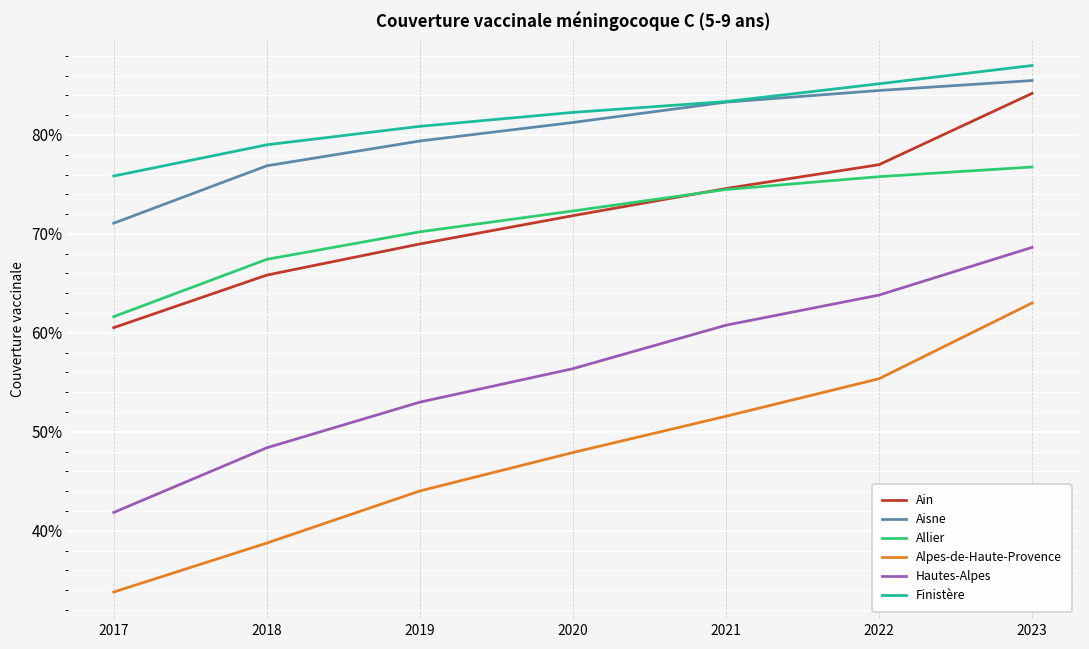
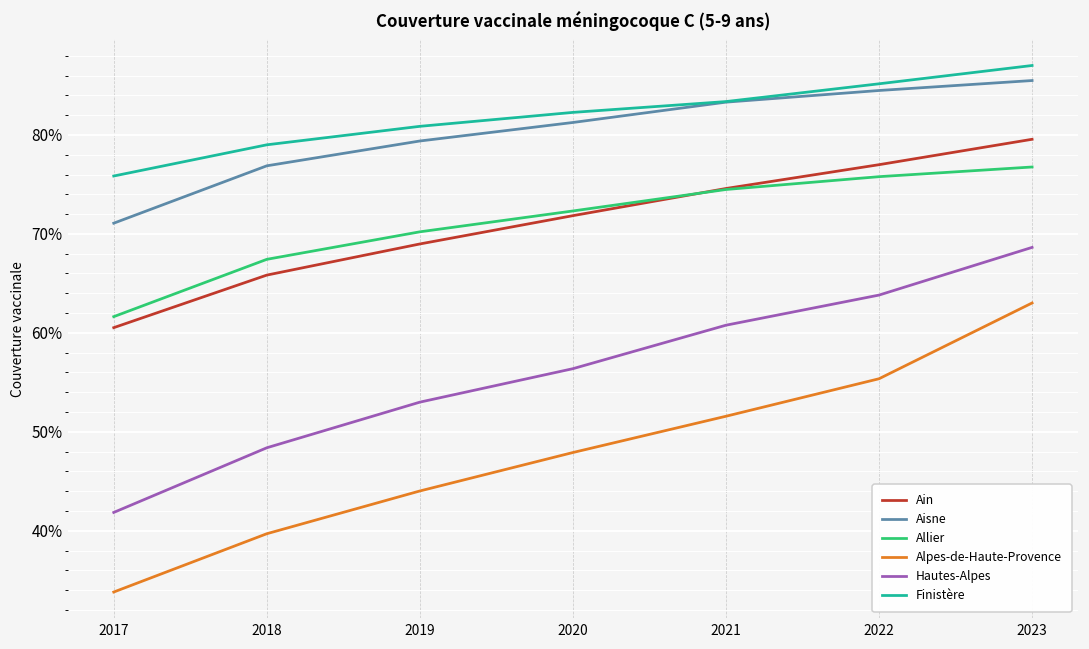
  {
    "Ain": {
      "2017": "61%",
      "2018": "66%",
      "2019": "69%",
      "2020": "72%",
      "2022": "77%",
-     "2023": "84%"
+     "2023": "80%"
    },
    "Aisne": {
      "2017": "71%",
      "2018": "77%",
      "2019": "79%",
      "2020": "81%",
      "2022": "84%",
      "2023": "85%"
    },
    "Alpes-de-Haute-Provence": {
      "2017": "34%",
-     "2018": "39%",
+     "2018": "40%",
      "2019": "44%",
      "2020": "48%",
      "2021": "52%",
      "2022": "55%",
      "2023": "63%"
    },
    "Hautes-Alpes": {
      "2017": "42%",
      "2018": "48%",
      "2019": "53%",
      "2020": "56%",
      "2021": "61%",
      "2022": "64%",
      "2023": "69%"
    }
  }
